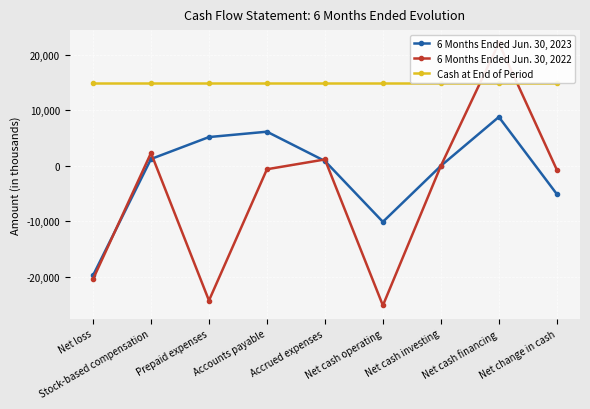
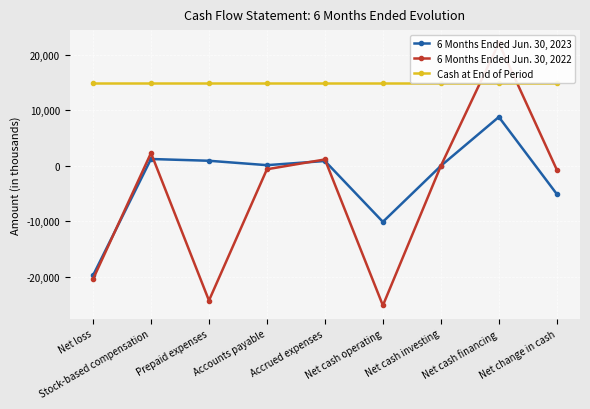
  {
    "6 Months Ended Jun. 30, 2023": {
      "Net loss": "-20,000",
      "Stock-based compensation": "1,000",
-     "Prepaid expenses": "5,000",
-     "Accounts payable": "6,000",
+     "Prepaid expenses": "1,000",
+     "Accounts payable": "0",
      "Net cash operating": "-10,000",
      "Net cash financing": "9,000",
      "Net change in cash": "-5,000"
    },
    "6 Months Ended Jun. 30, 2022": {
      "Net loss": "-20,000",
      "Stock-based compensation": "2,000",
      "Prepaid expenses": "-24,000",
      "Accounts payable": "-1,000",
      "Net cash operating": "-25,000",
      "Net change in cash": "-1,000"
    },
    "Cash at End of Period": {
      "Net loss": "15,000",
      "Stock-based compensation": "15,000",
      "Prepaid expenses": "15,000",
      "Accounts payable": "15,000",
      "Accrued expenses": "15,000",
      "Net cash operating": "15,000",
      "Net cash investing": "15,000",
      "Net cash financing": "15,000",
      "Net change in cash": "15,000"
    }
  }
